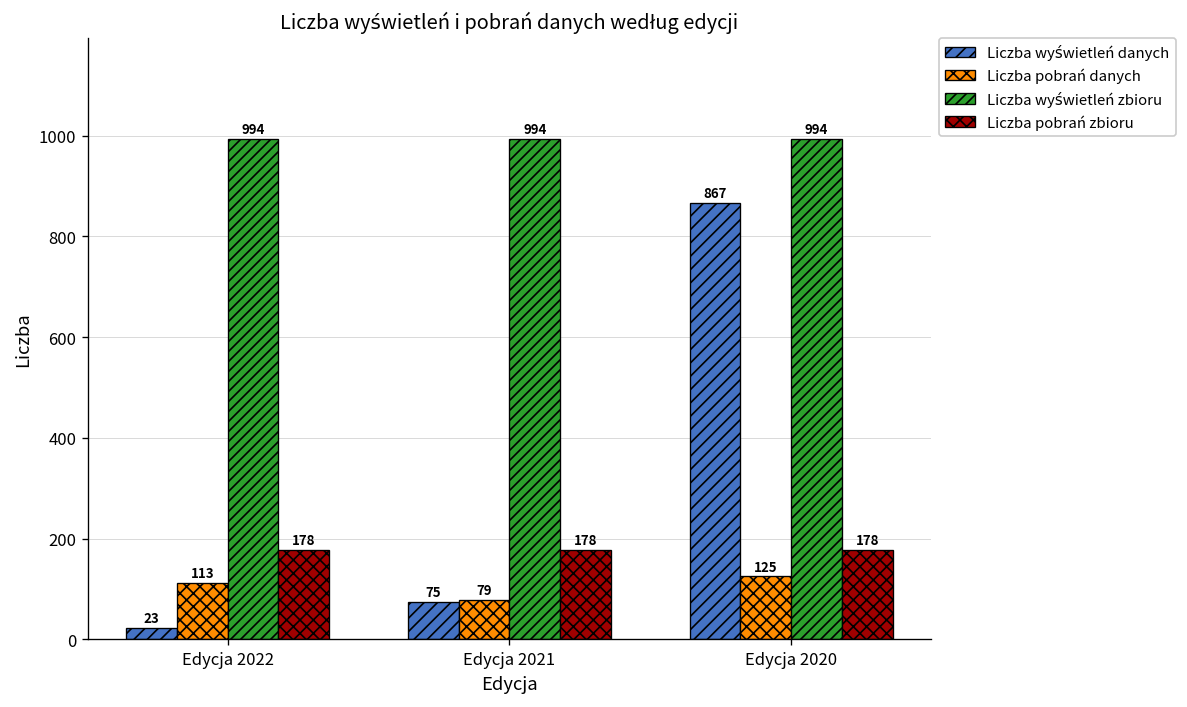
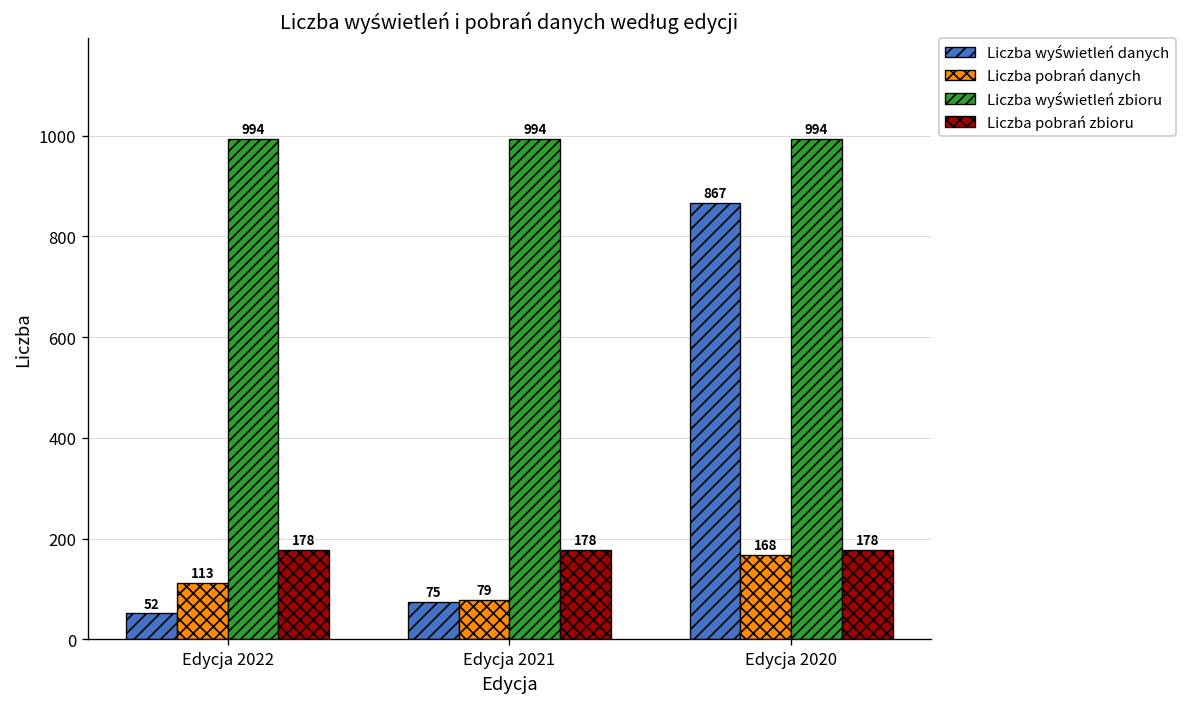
  {
    "Liczba wyświetleń danych": {
-     "Edycja 2022": 23,
+     "Edycja 2022": 52,
      "Edycja 2021": 75,
      "Edycja 2020": 867
    },
    "Liczba pobrań danych": {
      "Edycja 2022": 113,
      "Edycja 2021": 79,
-     "Edycja 2020": 125
+     "Edycja 2020": 168
    },
    "Liczba wyświetleń zbioru": {
      "Edycja 2022": 994,
      "Edycja 2021": 994,
      "Edycja 2020": 994
    },
    "Liczba pobrań zbioru": {
      "Edycja 2022": 178,
      "Edycja 2021": 178,
      "Edycja 2020": 178
    }
  }
